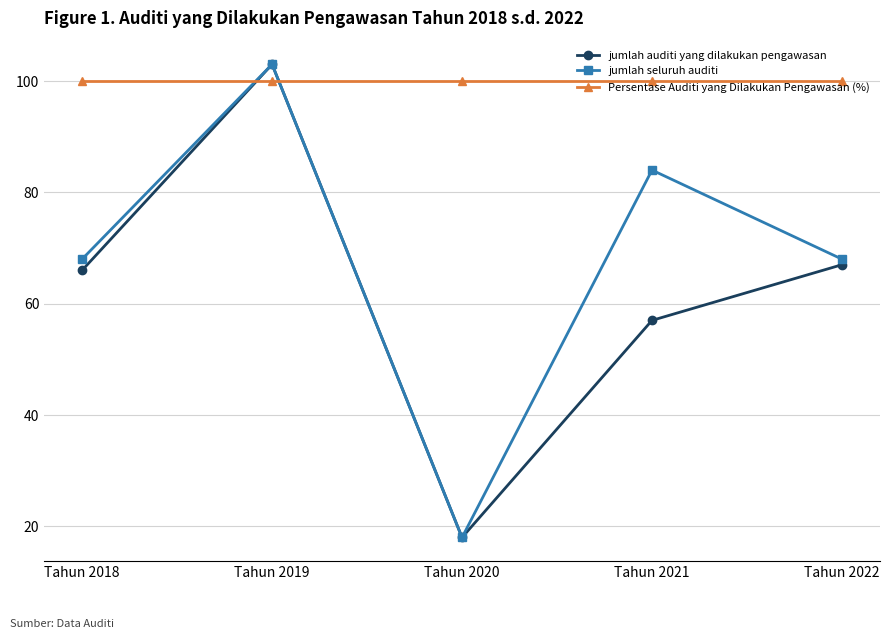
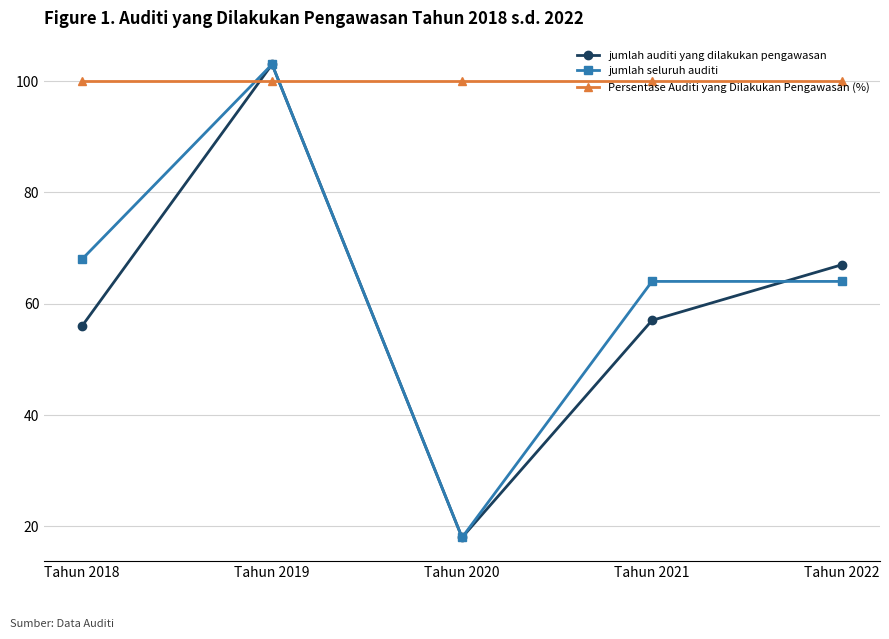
  {
    "jumlah auditi yang dilakukan pengawasan": {
-     "Tahun 2018": 66,
+     "Tahun 2018": 56,
      "Tahun 2021": 57,
      "Tahun 2022": 67
    },
    "jumlah seluruh auditi": {
      "Tahun 2018": 68,
-     "Tahun 2021": 84,
-     "Tahun 2022": 68
+     "Tahun 2021": 64,
+     "Tahun 2022": 64
    },
    "Persentase Auditi yang Dilakukan Pengawasan (%)": {
      "Tahun 2018": 100,
      "Tahun 2019": 100,
      "Tahun 2020": 100,
      "Tahun 2021": 100,
      "Tahun 2022": 100
    }
  }
